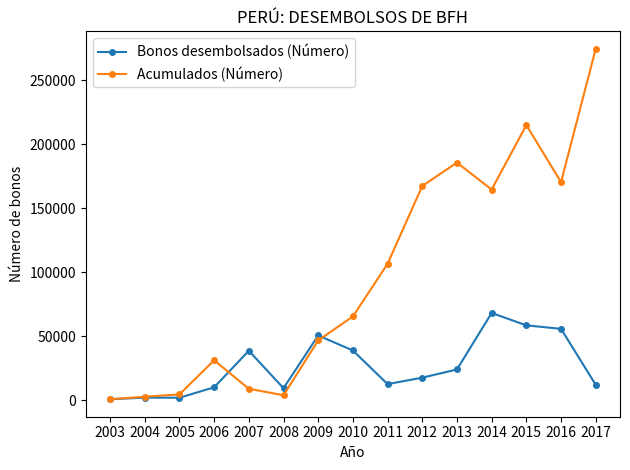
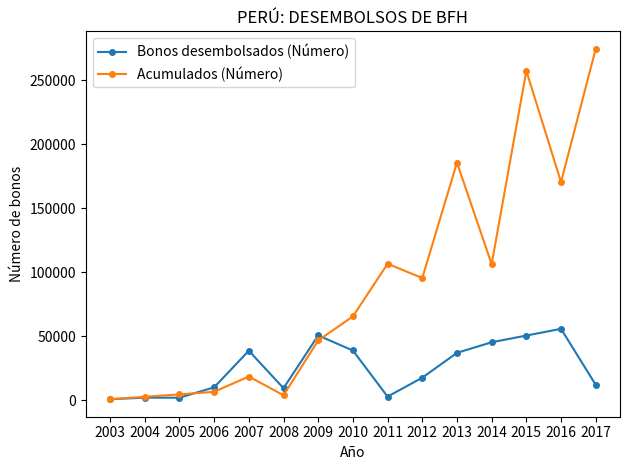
  {
    "Bonos desembolsados (Número)": {
      "2005": 2000,
      "2006": 10000,
      "2007": 39000,
      "2008": 9000,
      "2009": 50000,
      "2010": 39000,
-     "2011": 12000,
+     "2011": 3000,
      "2012": 18000,
-     "2013": 24000,
-     "2014": 68000,
-     "2015": 58000,
+     "2013": 37000,
+     "2014": 45000,
+     "2015": 50000,
      "2016": 56000,
      "2017": 12000
    },
    "Acumulados (Número)": {
      "2005": 4000,
-     "2006": 31000,
-     "2007": 9000,
+     "2006": 6000,
+     "2007": 18000,
      "2008": 4000,
      "2009": 47000,
      "2010": 65000,
      "2011": 106000,
-     "2012": 167000,
+     "2012": 95000,
      "2013": 185000,
-     "2014": 164000,
-     "2015": 215000,
+     "2014": 106000,
+     "2015": 257000,
      "2016": 170000,
      "2017": 274000
    }
  }
